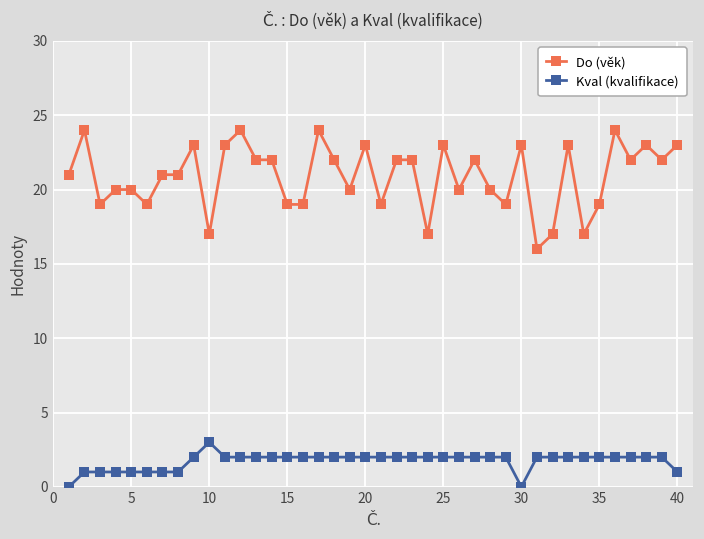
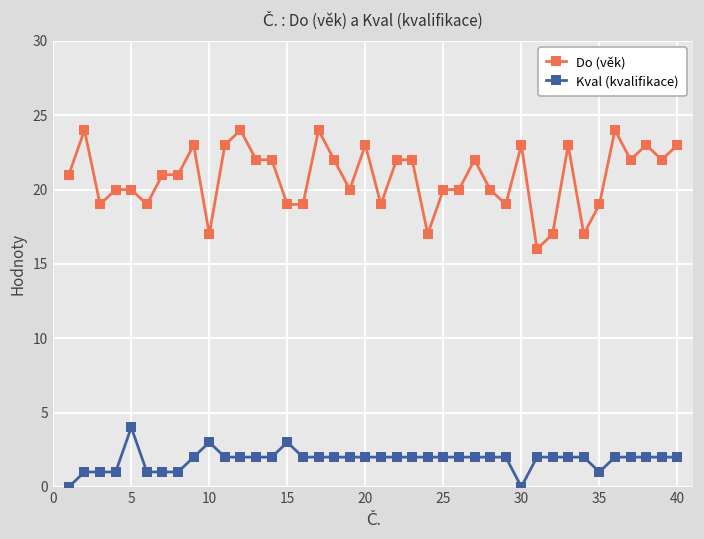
  {
    "Do (věk)": {
      "5": 20,
      "10": 17,
      "15": 19,
      "20": 23,
-     "25": 23,
+     "25": 20,
      "30": 23,
      "35": 19,
      "40": 23
    },
    "Kval (kvalifikace)": {
-     "5": 1,
+     "5": 4,
      "10": 3,
-     "15": 2,
+     "15": 3,
      "20": 2,
      "25": 2,
      "30": 0,
-     "35": 2,
-     "40": 1
+     "35": 1,
+     "40": 2
    }
  }
